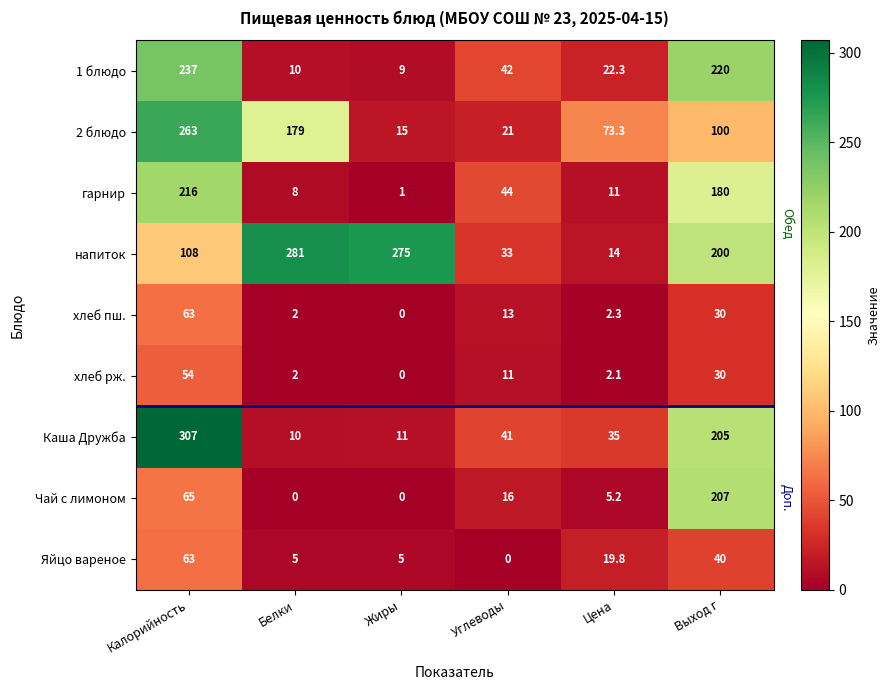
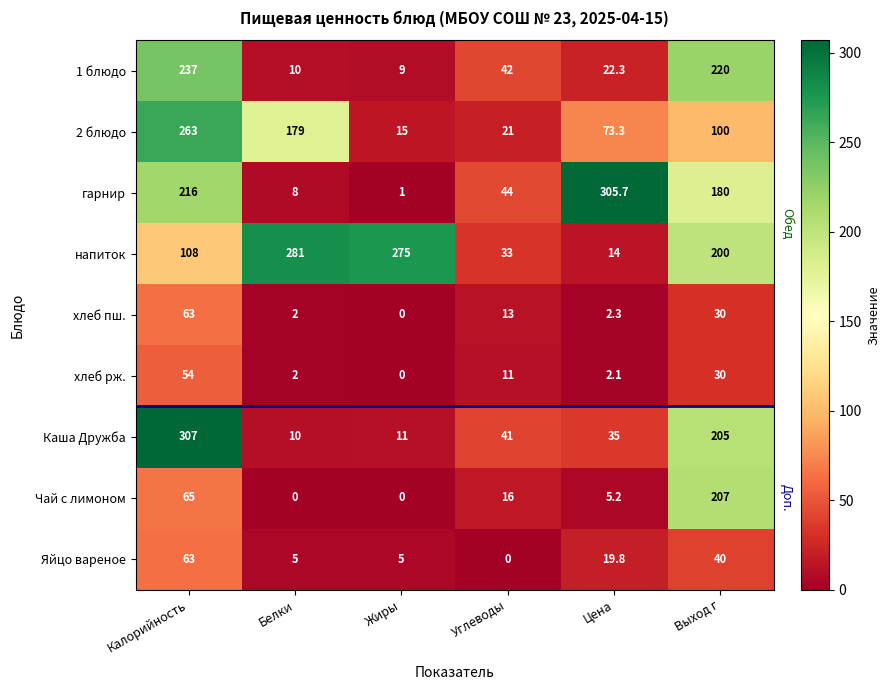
  {
    "1 блюдо": {
      "Калорийность": 237,
      "Белки": 10,
      "Жиры": 9,
      "Углеводы": 42,
      "Цена": 22.3,
      "Выход г": 220
    },
    "2 блюдо": {
      "Калорийность": 263,
      "Белки": 179,
      "Жиры": 15,
      "Углеводы": 21,
      "Цена": 73.3,
      "Выход г": 100
    },
    "гарнир": {
      "Калорийность": 216,
      "Белки": 8,
      "Жиры": 1,
      "Углеводы": 44,
-     "Цена": 11,
+     "Цена": 305.7,
      "Выход г": 180
    },
    "напиток": {
      "Калорийность": 108,
      "Белки": 281,
      "Жиры": 275,
      "Углеводы": 33,
      "Цена": 14,
      "Выход г": 200
    },
    "хлеб пш.": {
      "Калорийность": 63,
      "Белки": 2,
      "Жиры": 0,
      "Углеводы": 13,
      "Цена": 2.3,
      "Выход г": 30
    },
    "хлеб рж.": {
      "Калорийность": 54,
      "Белки": 2,
      "Жиры": 0,
      "Углеводы": 11,
      "Цена": 2.1,
      "Выход г": 30
    },
    "Каша Дружба": {
      "Калорийность": 307,
      "Белки": 10,
      "Жиры": 11,
      "Углеводы": 41,
      "Цена": 35,
      "Выход г": 205
    },
    "Чай с лимоном": {
      "Калорийность": 65,
      "Белки": 0,
      "Жиры": 0,
      "Углеводы": 16,
      "Цена": 5.2,
      "Выход г": 207
    },
    "Яйцо вареное": {
      "Калорийность": 63,
      "Белки": 5,
      "Жиры": 5,
      "Углеводы": 0,
      "Цена": 19.8,
      "Выход г": 40
    }
  }
